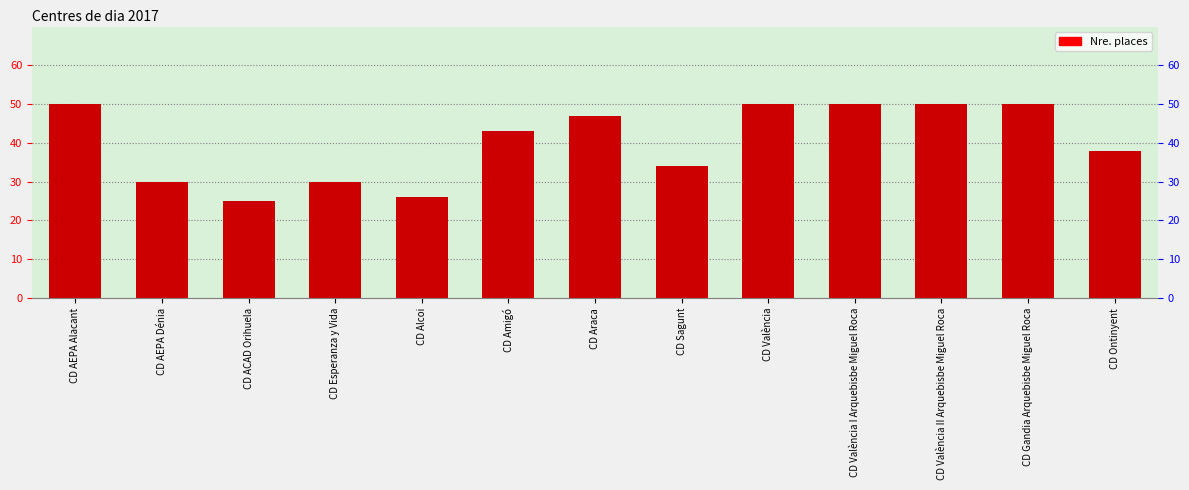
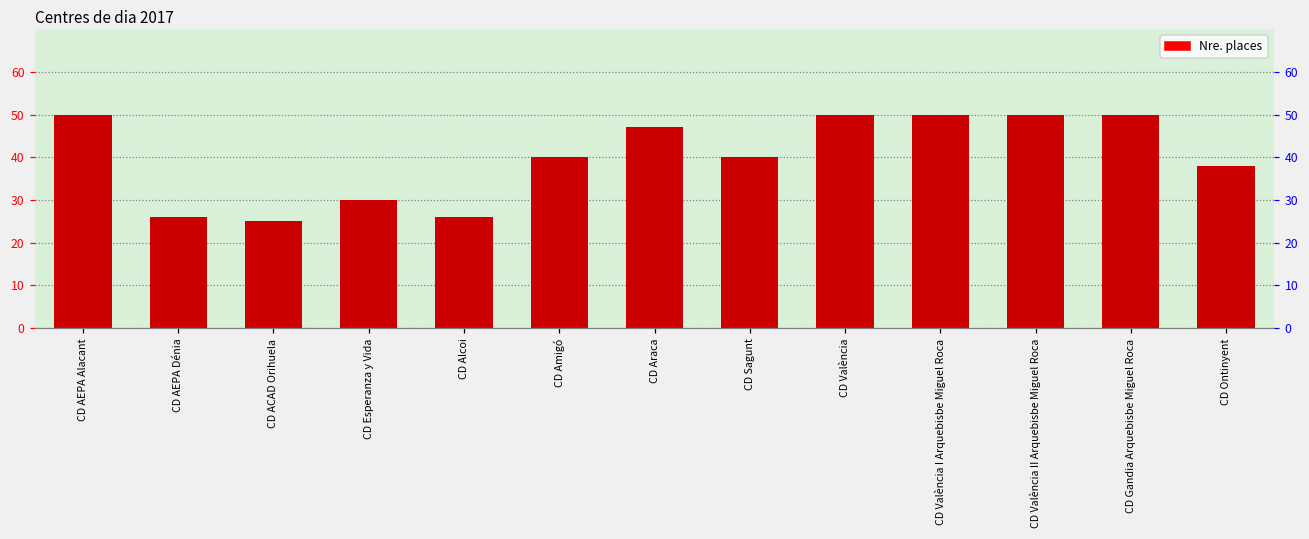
  {
    "CD AEPA Alacant": 50,
-   "CD AEPA Dénia": 30,
+   "CD AEPA Dénia": 26,
    "CD ACAD Orihuela": 25,
    "CD Esperanza y Vida": 30,
    "CD Alcoi": 26,
-   "CD Amigó": 43,
+   "CD Amigó": 40,
    "CD Araca": 47,
-   "CD Sagunt": 34,
+   "CD Sagunt": 40,
    "CD València": 50,
    "CD València I Arquebisbe Miguel Roca": 50,
    "CD València II Arquebisbe Miguel Roca": 50,
    "CD Gandia Arquebisbe Miguel Roca": 50,
    "CD Ontinyent": 38
  }
